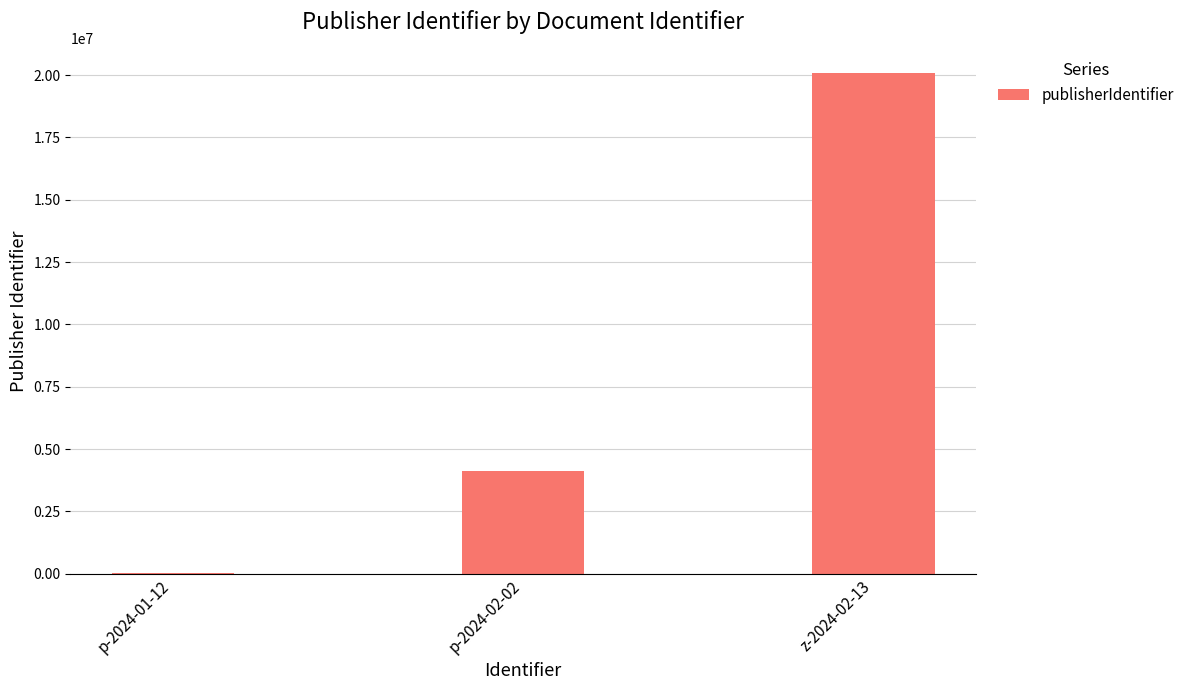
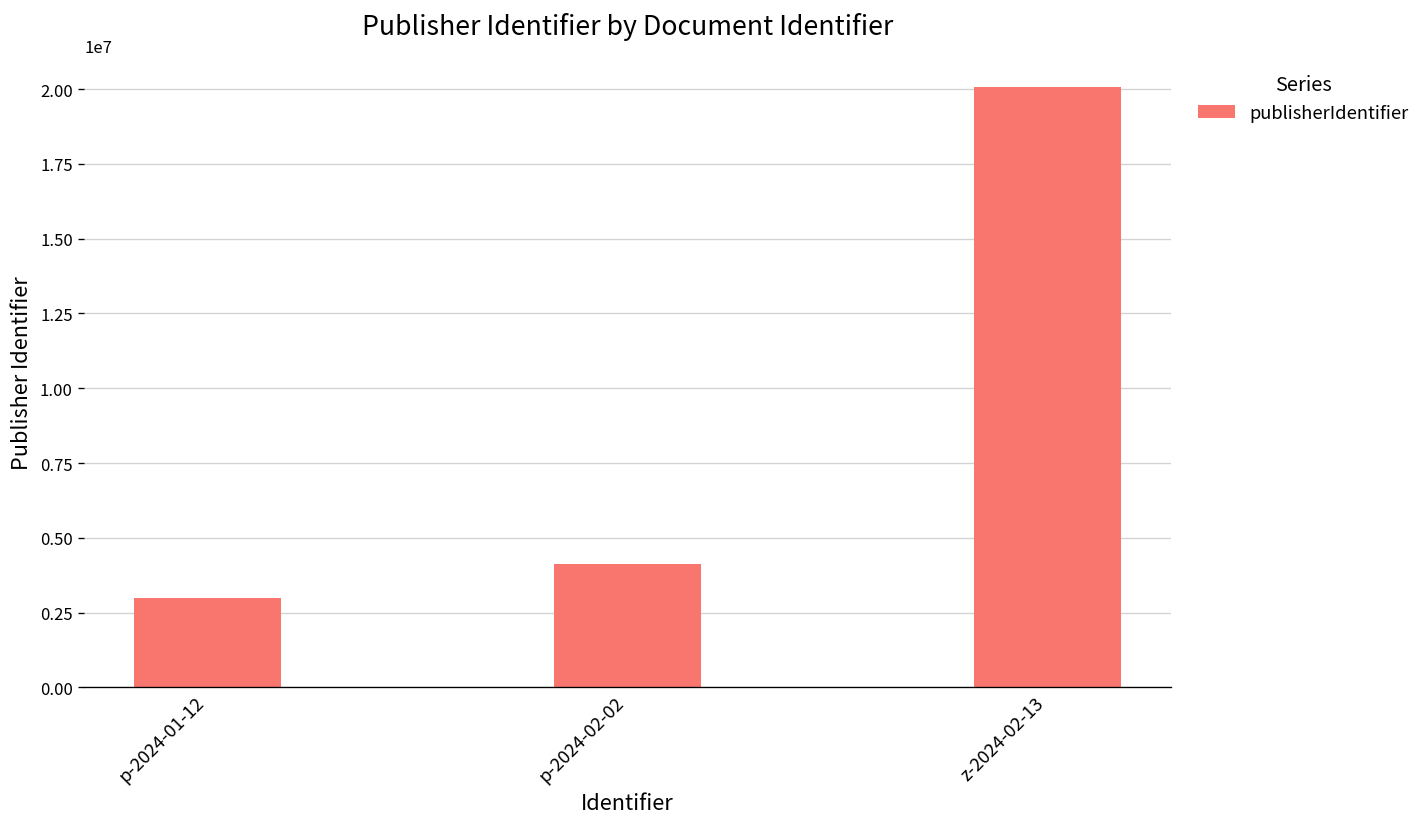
  {
-   "р-2024-01-12": 0,
+   "р-2024-01-12": 3000000,
    "р-2024-02-02": 4100000,
    "z-2024-02-13": 20100000
  }
